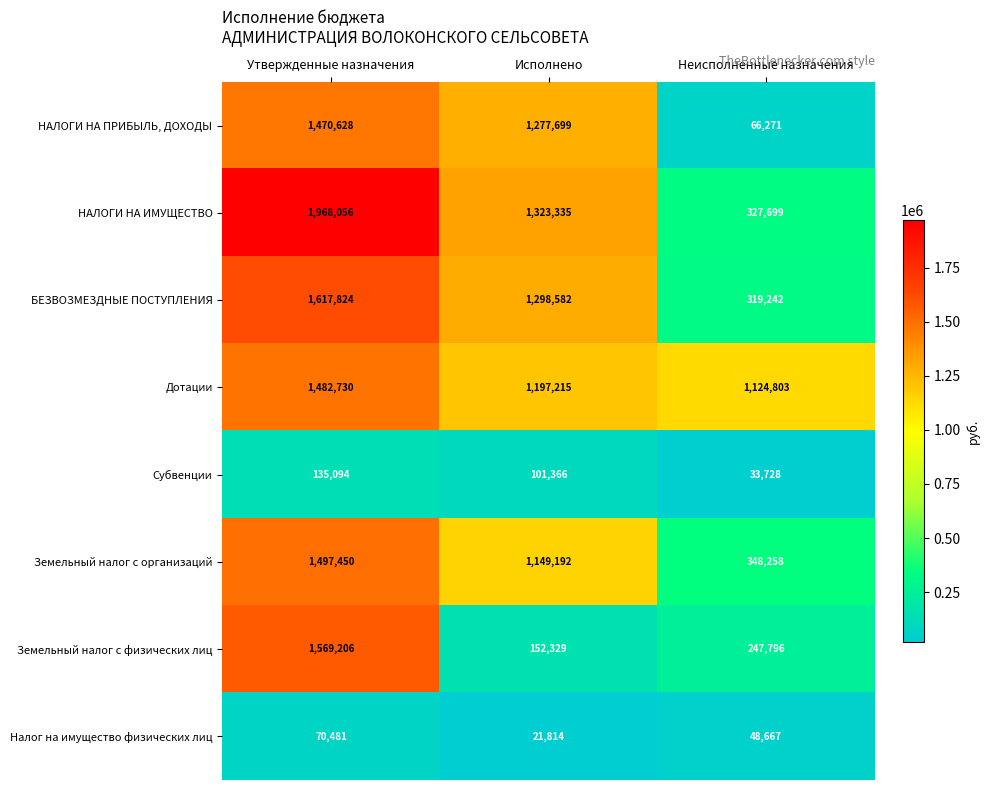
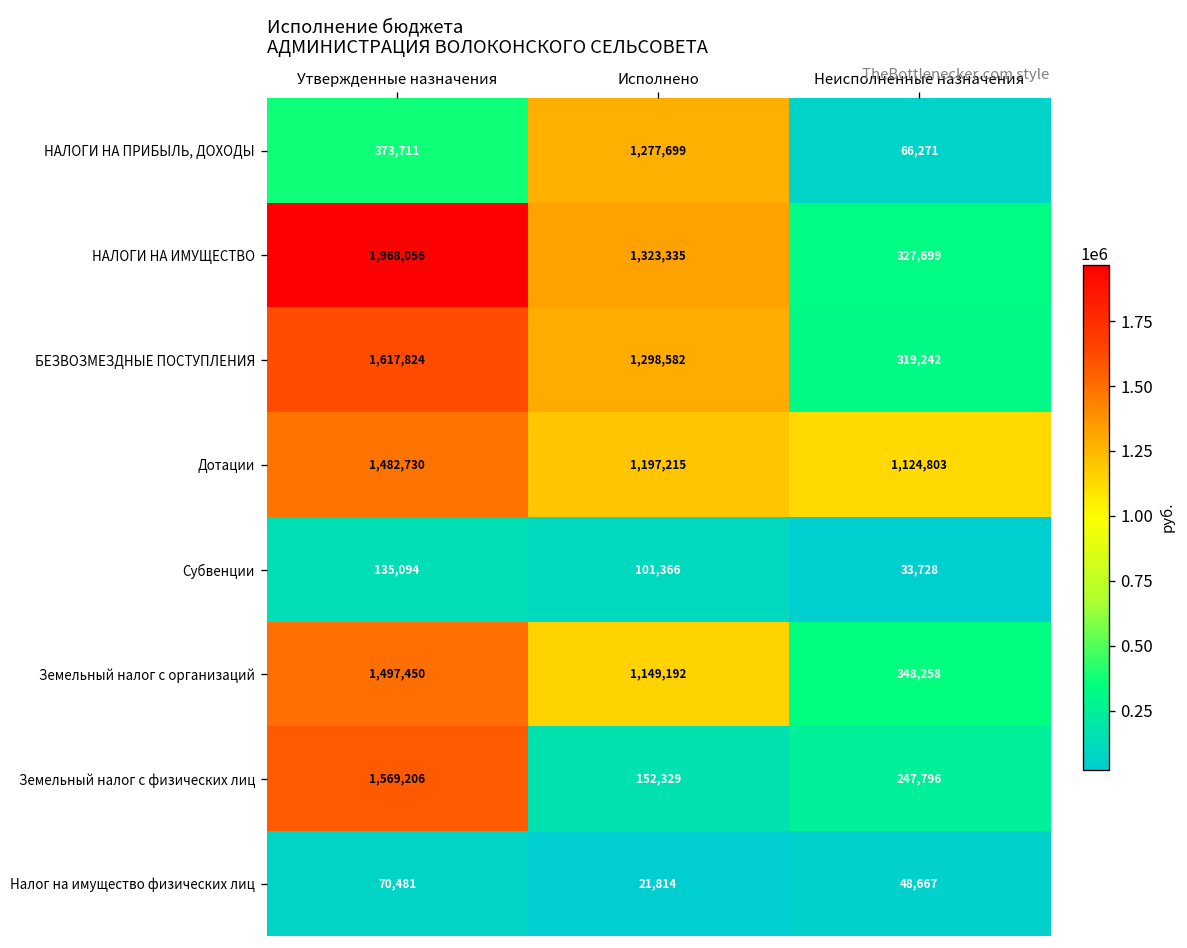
  {
    "НАЛОГИ НА ПРИБЫЛЬ, ДОХОДЫ": {
-     "Утвержденные назначения": "1,470,628",
+     "Утвержденные назначения": "373,711",
      "Исполнено": "1,277,699",
      "Неисполненные назначения": "66,271"
    },
    "НАЛОГИ НА ИМУЩЕСТВО": {
      "Утвержденные назначения": "1,968,056",
      "Исполнено": "1,323,335",
      "Неисполненные назначения": "327,699"
    },
    "БЕЗВОЗМЕЗДНЫЕ ПОСТУПЛЕНИЯ": {
      "Утвержденные назначения": "1,617,824",
      "Исполнено": "1,298,582",
      "Неисполненные назначения": "319,242"
    },
    "Дотации": {
      "Утвержденные назначения": "1,482,730",
      "Исполнено": "1,197,215",
      "Неисполненные назначения": "1,124,803"
    },
    "Субвенции": {
      "Утвержденные назначения": "135,094",
      "Исполнено": "101,366",
      "Неисполненные назначения": "33,728"
    },
    "Земельный налог с организаций": {
      "Утвержденные назначения": "1,497,450",
      "Исполнено": "1,149,192",
      "Неисполненные назначения": "348,258"
    },
    "Земельный налог с физических лиц": {
      "Утвержденные назначения": "1,569,206",
      "Исполнено": "152,329",
      "Неисполненные назначения": "247,796"
    },
    "Налог на имущество физических лиц": {
      "Утвержденные назначения": "70,481",
      "Исполнено": "21,814",
      "Неисполненные назначения": "48,667"
    }
  }
